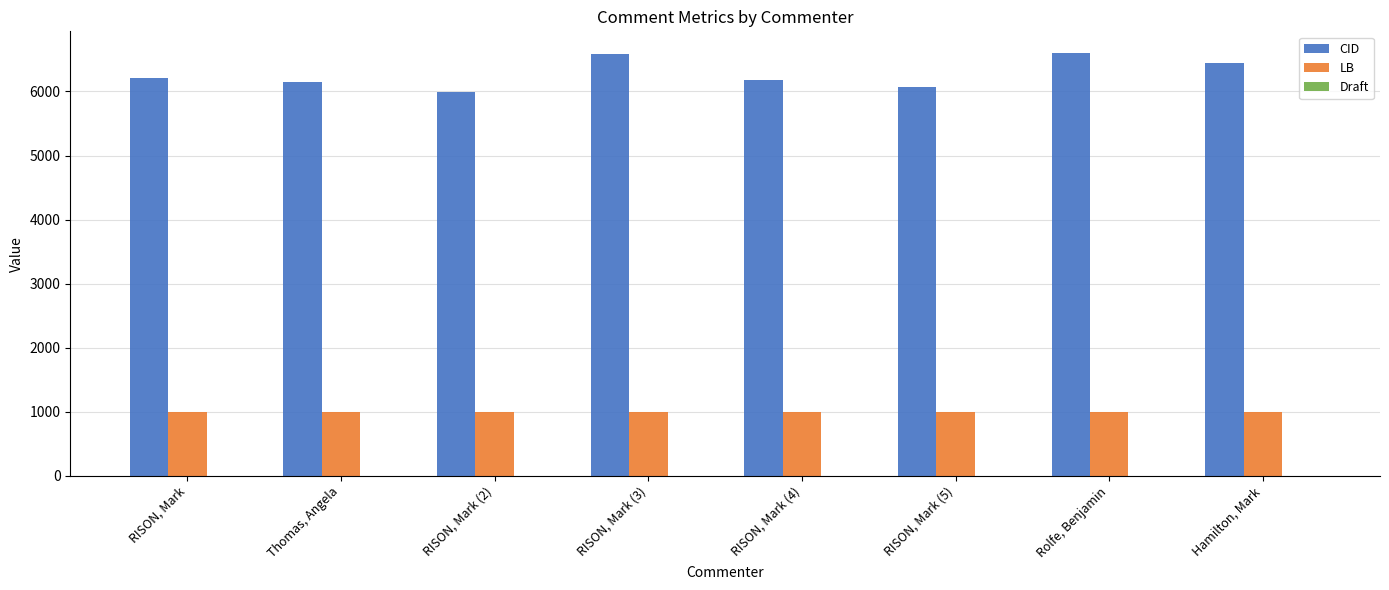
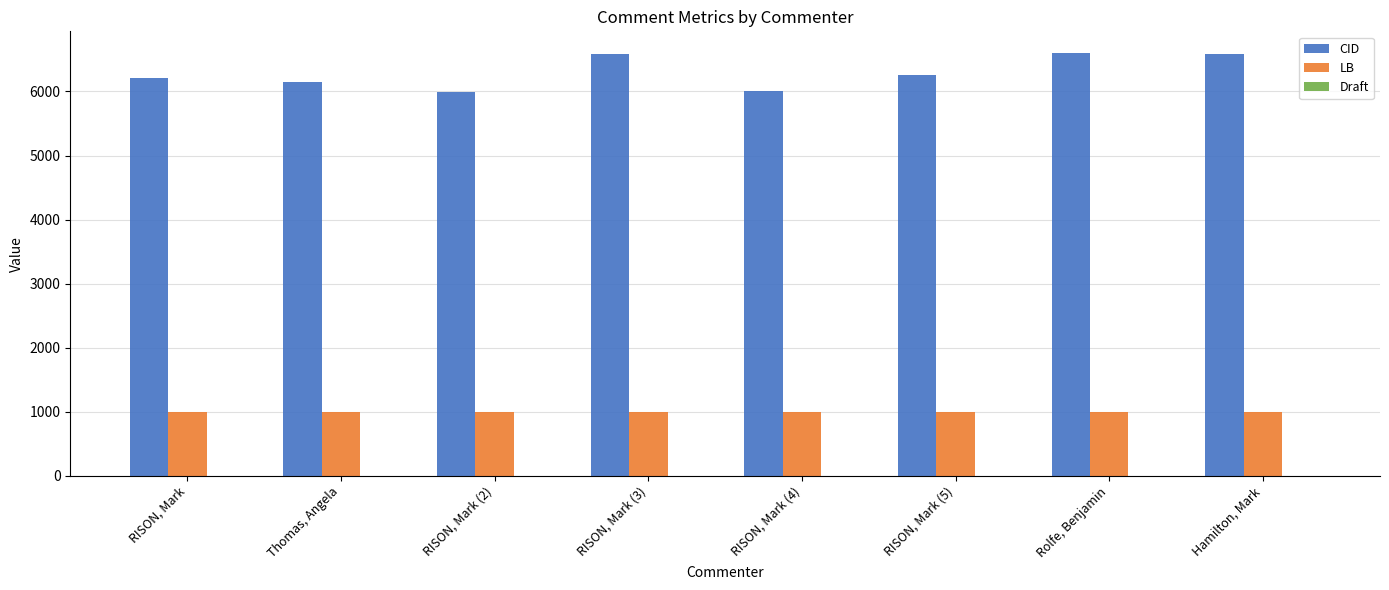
  {
    "CID": {
      "RISON, Mark": 6200,
      "Thomas, Angela": 6100,
      "RISON, Mark (2)": 6000,
      "RISON, Mark (3)": 6600,
-     "RISON, Mark (4)": 6200,
-     "RISON, Mark (5)": 6100,
+     "RISON, Mark (4)": 6000,
+     "RISON, Mark (5)": 6300,
      "Rolfe, Benjamin": 6600,
-     "Hamilton, Mark": 6400
+     "Hamilton, Mark": 6600
    },
    "LB": {
      "RISON, Mark": 1000,
      "Thomas, Angela": 1000,
      "RISON, Mark (2)": 1000,
      "RISON, Mark (3)": 1000,
      "RISON, Mark (4)": 1000,
      "RISON, Mark (5)": 1000,
      "Rolfe, Benjamin": 1000,
      "Hamilton, Mark": 1000
    }
  }
